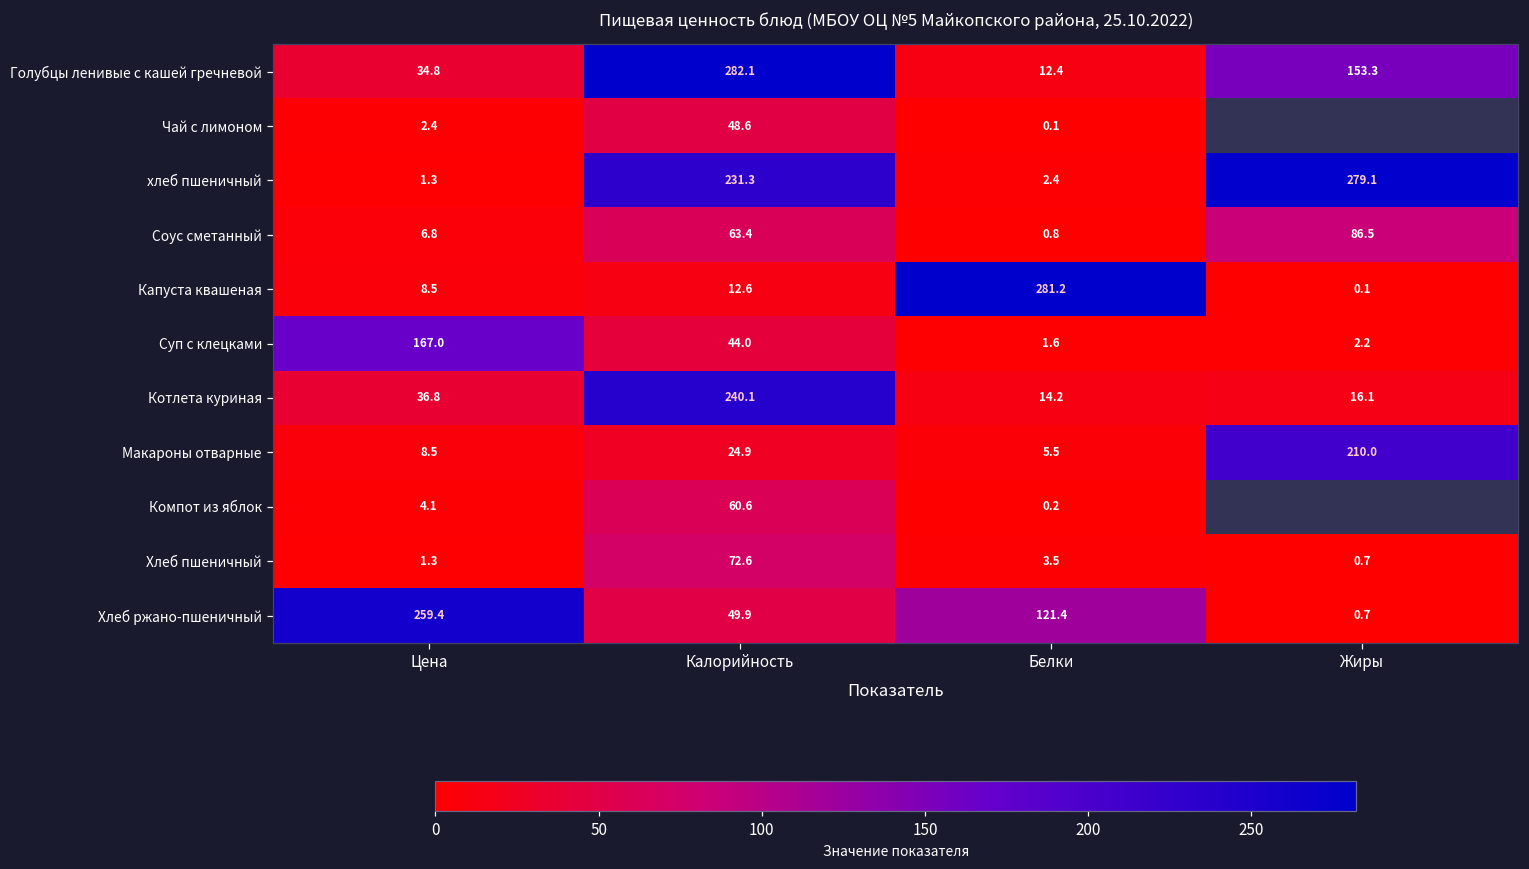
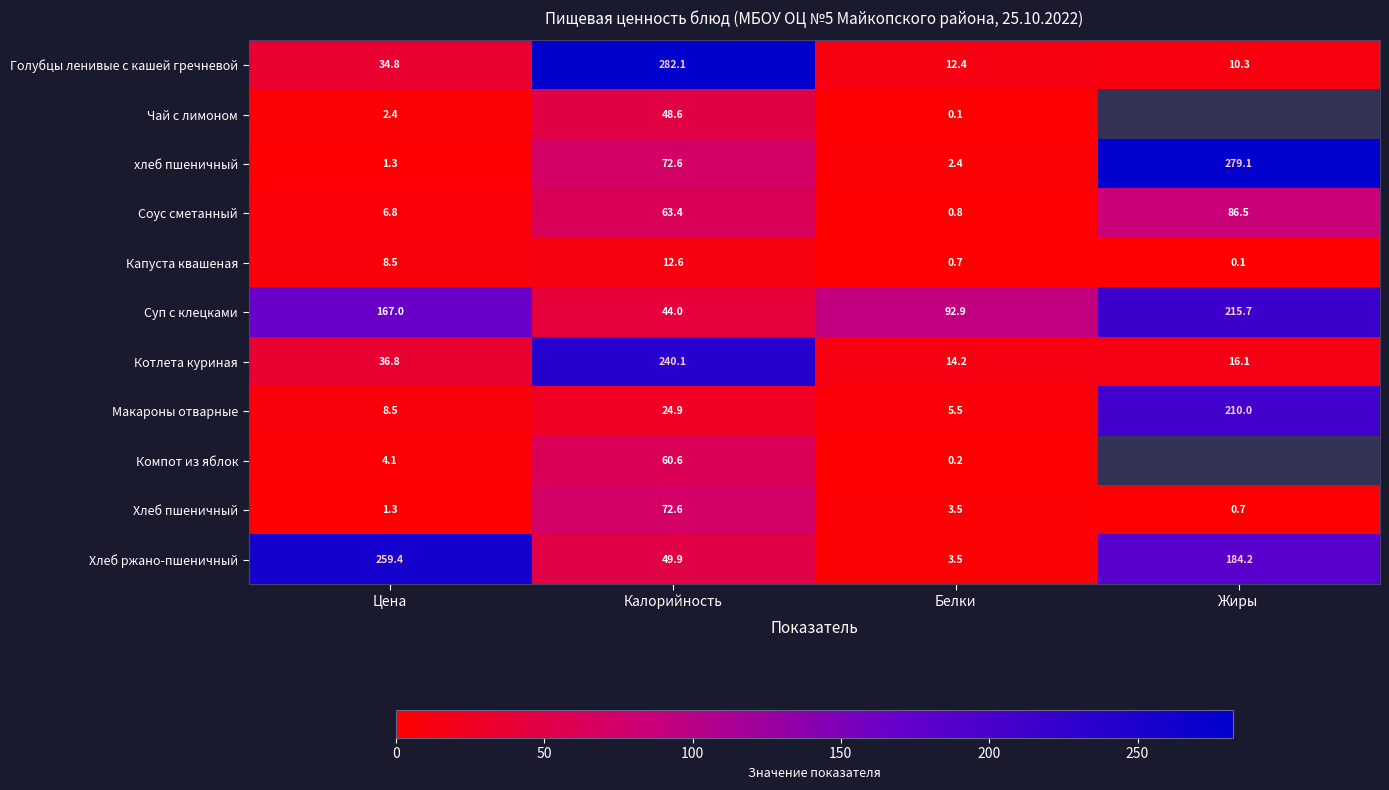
  {
    "Голубцы ленивые с кашей гречневой": {
      "Цена": 34.8,
      "Калорийность": 282.1,
      "Белки": 12.4,
-     "Жиры": 153.3
+     "Жиры": 10.3
    },
    "Чай с лимоном": {
      "Цена": 2.4,
      "Калорийность": 48.6,
      "Белки": 0.1
    },
    "хлеб пшеничный": {
      "Цена": 1.3,
-     "Калорийность": 231.3,
+     "Калорийность": 72.6,
      "Белки": 2.4,
      "Жиры": 279.1
    },
    "Соус сметанный": {
      "Цена": 6.8,
      "Калорийность": 63.4,
      "Белки": 0.8,
      "Жиры": 86.5
    },
    "Капуста квашеная": {
      "Цена": 8.5,
      "Калорийность": 12.6,
-     "Белки": 281.2,
+     "Белки": 0.7,
      "Жиры": 0.1
    },
    "Суп с клецками": {
      "Цена": 167.0,
      "Калорийность": 44.0,
-     "Белки": 1.6,
-     "Жиры": 2.2
+     "Белки": 92.9,
+     "Жиры": 215.7
    },
    "Котлета куриная": {
      "Цена": 36.8,
      "Калорийность": 240.1,
      "Белки": 14.2,
      "Жиры": 16.1
    },
    "Макароны отварные": {
      "Цена": 8.5,
      "Калорийность": 24.9,
      "Белки": 5.5,
      "Жиры": 210.0
    },
    "Компот из яблок": {
      "Цена": 4.1,
      "Калорийность": 60.6,
      "Белки": 0.2
    },
    "Хлеб пшеничный": {
      "Цена": 1.3,
      "Калорийность": 72.6,
      "Белки": 3.5,
      "Жиры": 0.7
    },
    "Хлеб ржано-пшеничный": {
      "Цена": 259.4,
      "Калорийность": 49.9,
-     "Белки": 121.4,
-     "Жиры": 0.7
+     "Белки": 3.5,
+     "Жиры": 184.2
    }
  }
